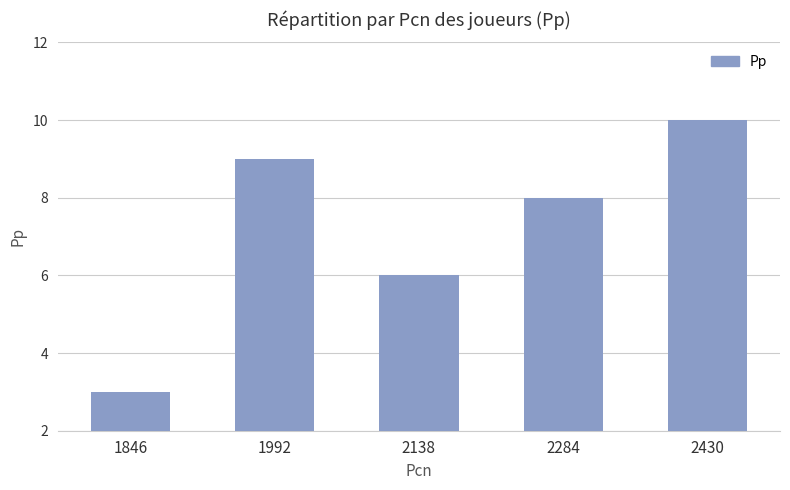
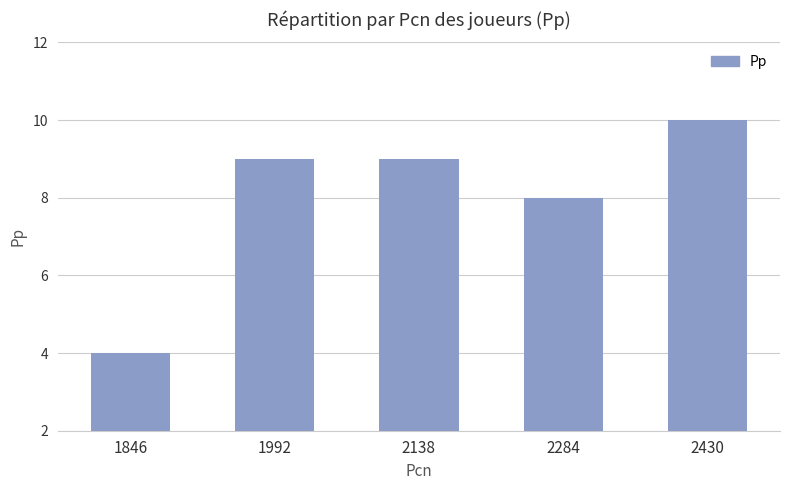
  {
-   "1846": 3,
+   "1846": 4,
    "1992": 9,
-   "2138": 6,
+   "2138": 9,
    "2284": 8,
    "2430": 10
  }
